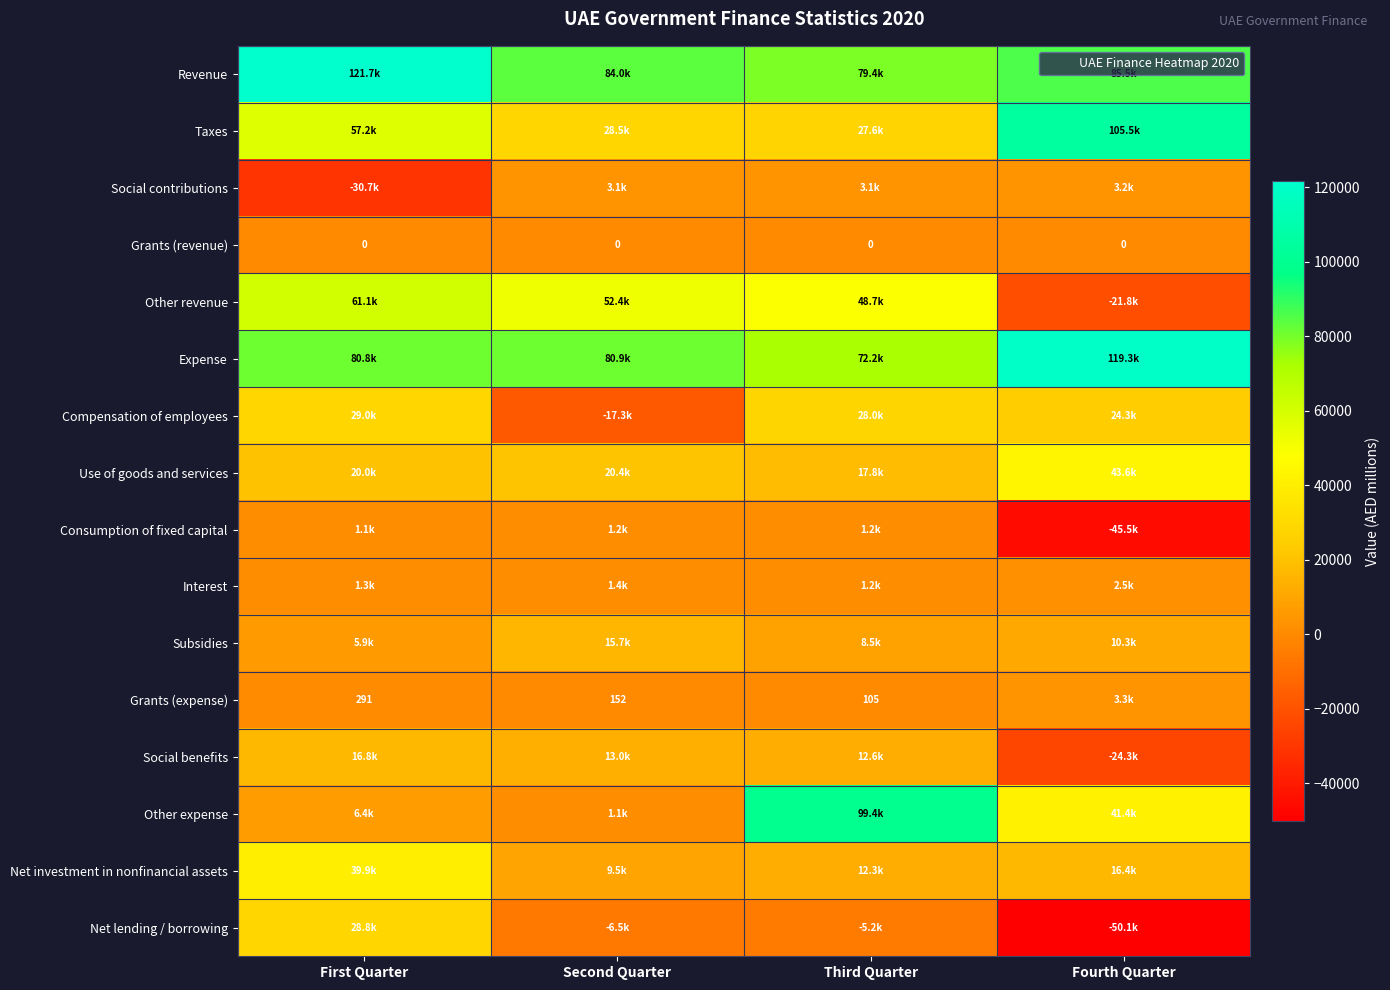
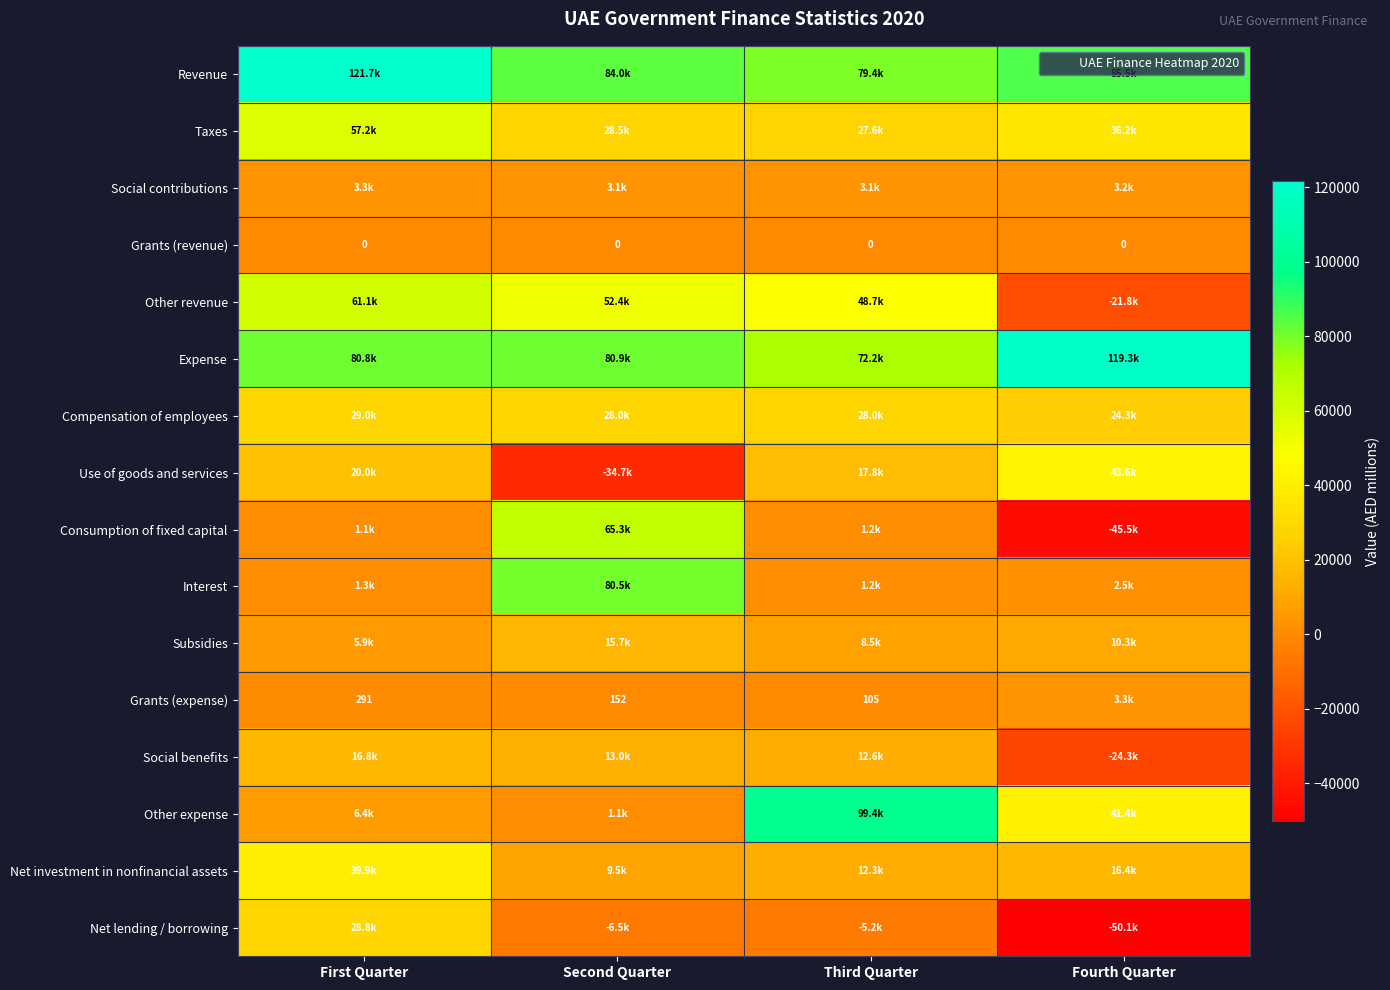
  {
    "Revenue": {
      "First Quarter": "121.7k",
      "Second Quarter": "84.0k",
      "Third Quarter": "79.4k"
    },
    "Taxes": {
      "First Quarter": "57.2k",
      "Second Quarter": "28.5k",
      "Third Quarter": "27.6k",
-     "Fourth Quarter": "105.5k"
+     "Fourth Quarter": "36.2k"
    },
    "Social contributions": {
-     "First Quarter": "-30.7k",
+     "First Quarter": "3.3k",
      "Second Quarter": "3.1k",
      "Third Quarter": "3.1k",
      "Fourth Quarter": "3.2k"
    },
    "Grants (revenue)": {
      "First Quarter": "0",
      "Second Quarter": "0",
      "Third Quarter": "0",
      "Fourth Quarter": "0"
    },
    "Other revenue": {
      "First Quarter": "61.1k",
      "Second Quarter": "52.4k",
      "Third Quarter": "48.7k",
      "Fourth Quarter": "-21.8k"
    },
    "Expense": {
      "First Quarter": "80.8k",
      "Second Quarter": "80.9k",
      "Third Quarter": "72.2k",
      "Fourth Quarter": "119.3k"
    },
    "Compensation of employees": {
      "First Quarter": "29.0k",
-     "Second Quarter": "-17.3k",
+     "Second Quarter": "28.0k",
      "Third Quarter": "28.0k",
      "Fourth Quarter": "24.3k"
    },
    "Use of goods and services": {
      "First Quarter": "20.0k",
-     "Second Quarter": "20.4k",
+     "Second Quarter": "-34.7k",
      "Third Quarter": "17.8k",
      "Fourth Quarter": "43.6k"
    },
    "Consumption of fixed capital": {
      "First Quarter": "1.1k",
-     "Second Quarter": "1.2k",
+     "Second Quarter": "65.3k",
      "Third Quarter": "1.2k",
      "Fourth Quarter": "-45.5k"
    },
    "Interest": {
      "First Quarter": "1.3k",
-     "Second Quarter": "1.4k",
+     "Second Quarter": "80.5k",
      "Third Quarter": "1.2k",
      "Fourth Quarter": "2.5k"
    },
    "Subsidies": {
      "First Quarter": "5.9k",
      "Second Quarter": "15.7k",
      "Third Quarter": "8.5k",
      "Fourth Quarter": "10.3k"
    },
    "Grants (expense)": {
      "First Quarter": "291",
      "Second Quarter": "152",
      "Third Quarter": "105",
      "Fourth Quarter": "3.3k"
    },
    "Social benefits": {
      "First Quarter": "16.8k",
      "Second Quarter": "13.0k",
      "Third Quarter": "12.6k",
      "Fourth Quarter": "-24.3k"
    },
    "Other expense": {
      "First Quarter": "6.4k",
      "Second Quarter": "1.1k",
      "Third Quarter": "99.4k",
      "Fourth Quarter": "41.4k"
    },
    "Net investment in nonfinancial assets": {
      "First Quarter": "39.9k",
      "Second Quarter": "9.5k",
      "Third Quarter": "12.3k",
      "Fourth Quarter": "16.4k"
    },
    "Net lending / borrowing": {
      "First Quarter": "28.8k",
      "Second Quarter": "-6.5k",
      "Third Quarter": "-5.2k",
      "Fourth Quarter": "-50.1k"
    }
  }
